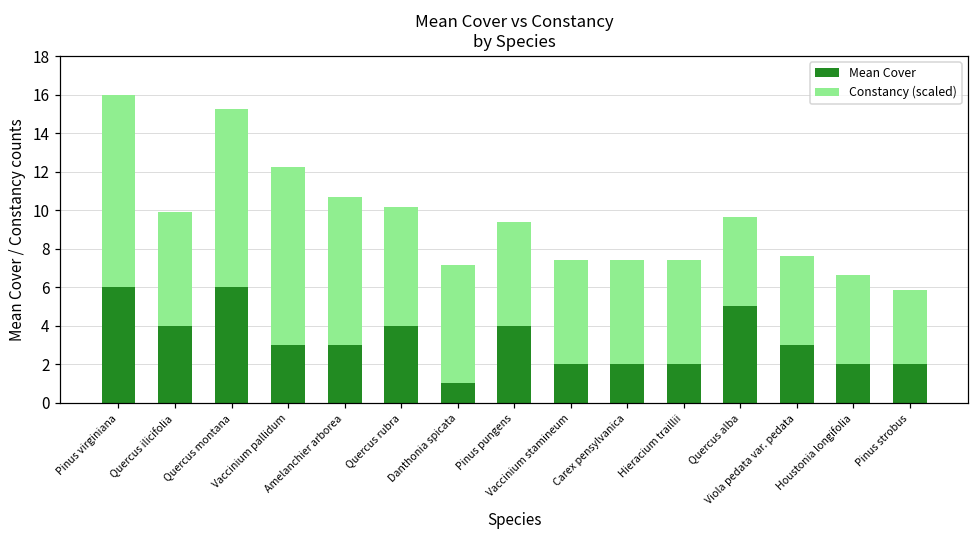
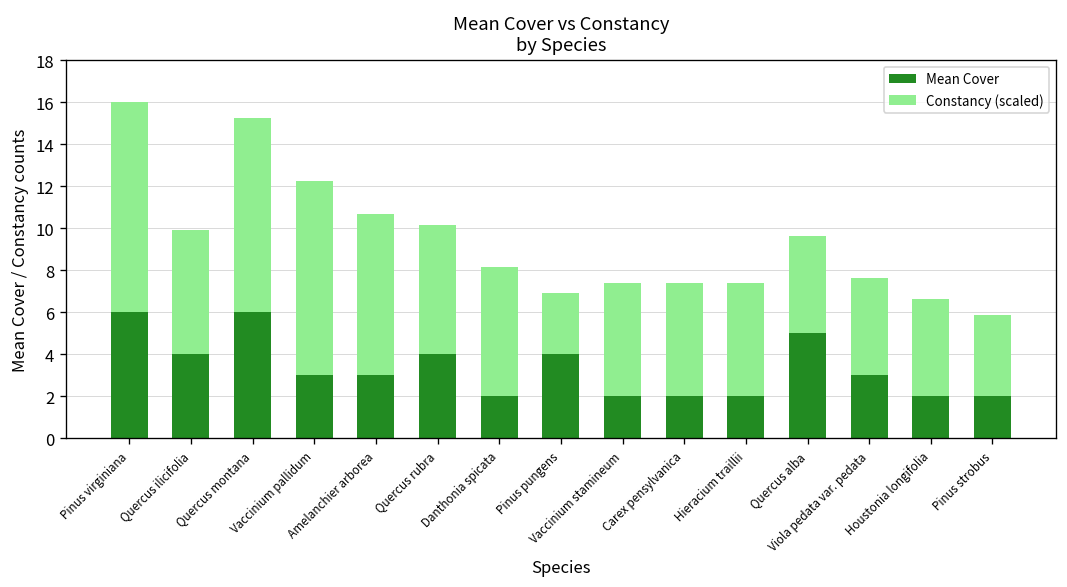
  {
    "Mean Cover": {
      "Pinus virginiana": 6,
      "Quercus ilicifolia": 4,
      "Quercus montana": 6,
      "Vaccinium pallidum": 3,
      "Amelanchier arborea": 3,
      "Quercus rubra": 4,
-     "Danthonia spicata": 1,
+     "Danthonia spicata": 2,
      "Pinus pungens": 4,
      "Vaccinium stamineum": 2,
      "Carex pensylvanica": 2,
      "Hieracium traillii": 2,
      "Quercus alba": 5,
      "Viola pedata var. pedata": 3,
      "Houstonia longifolia": 2,
      "Pinus strobus": 2
    },
    "Constancy (scaled)": {
      "Pinus virginiana": 10.0,
      "Quercus ilicifolia": 5.9,
      "Quercus montana": 9.2,
      "Vaccinium pallidum": 9.2,
      "Amelanchier arborea": 7.7,
      "Quercus rubra": 6.2,
      "Danthonia spicata": 6.2,
-     "Pinus pungens": 5.4,
+     "Pinus pungens": 2.9,
      "Vaccinium stamineum": 5.4,
      "Carex pensylvanica": 5.4,
      "Hieracium traillii": 5.4,
      "Quercus alba": 4.6,
      "Viola pedata var. pedata": 4.6,
      "Houstonia longifolia": 4.6,
      "Pinus strobus": 3.8
    }
  }
